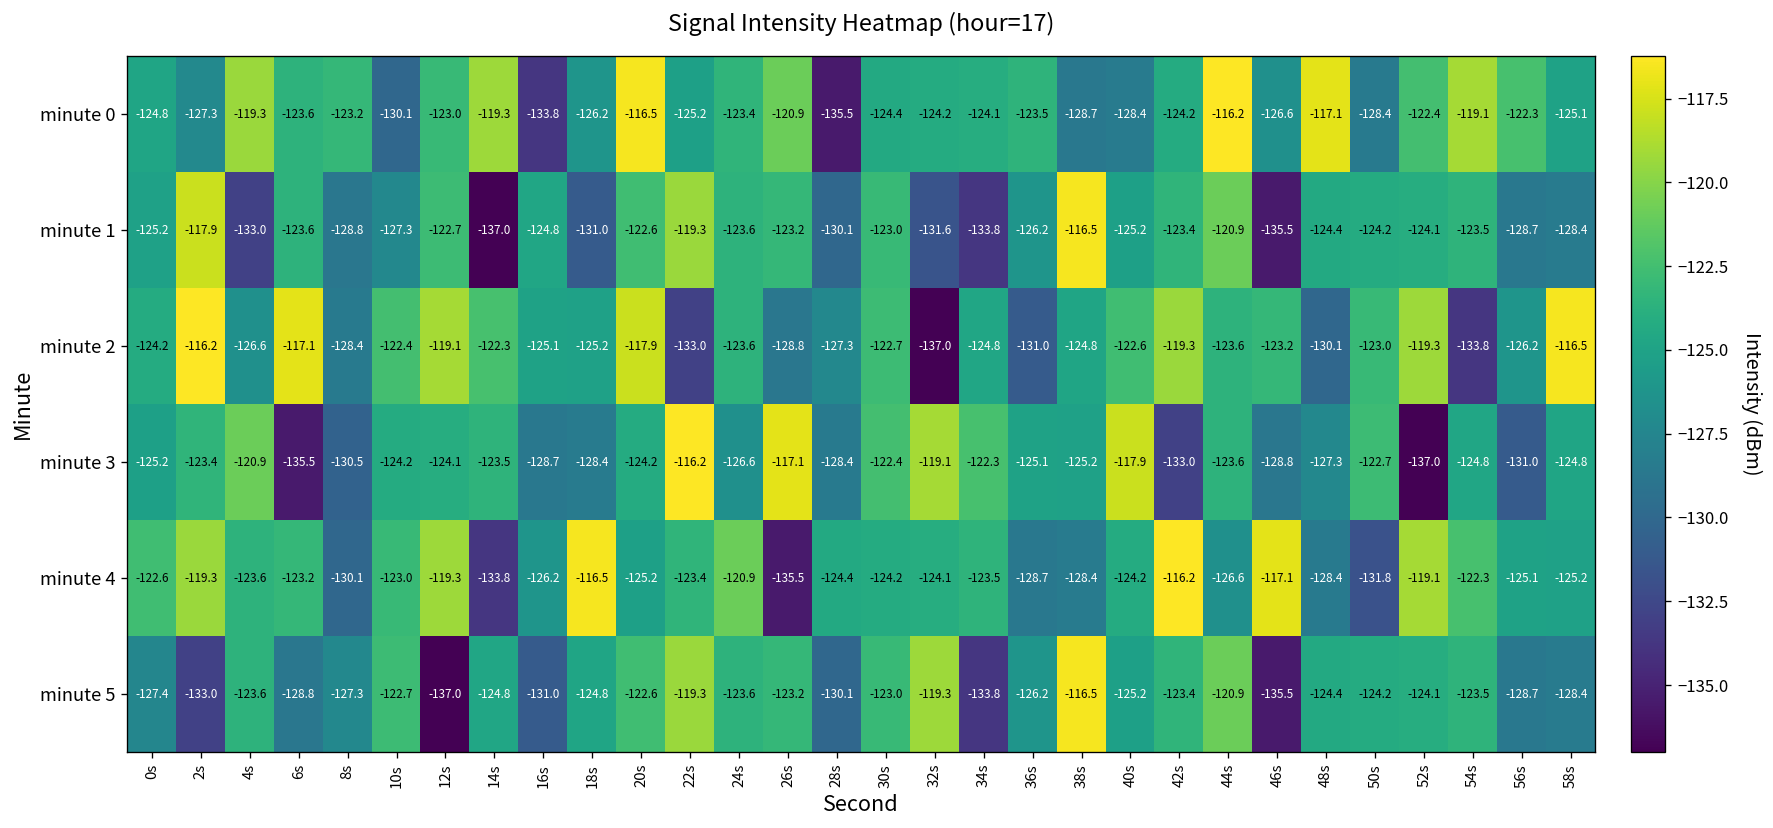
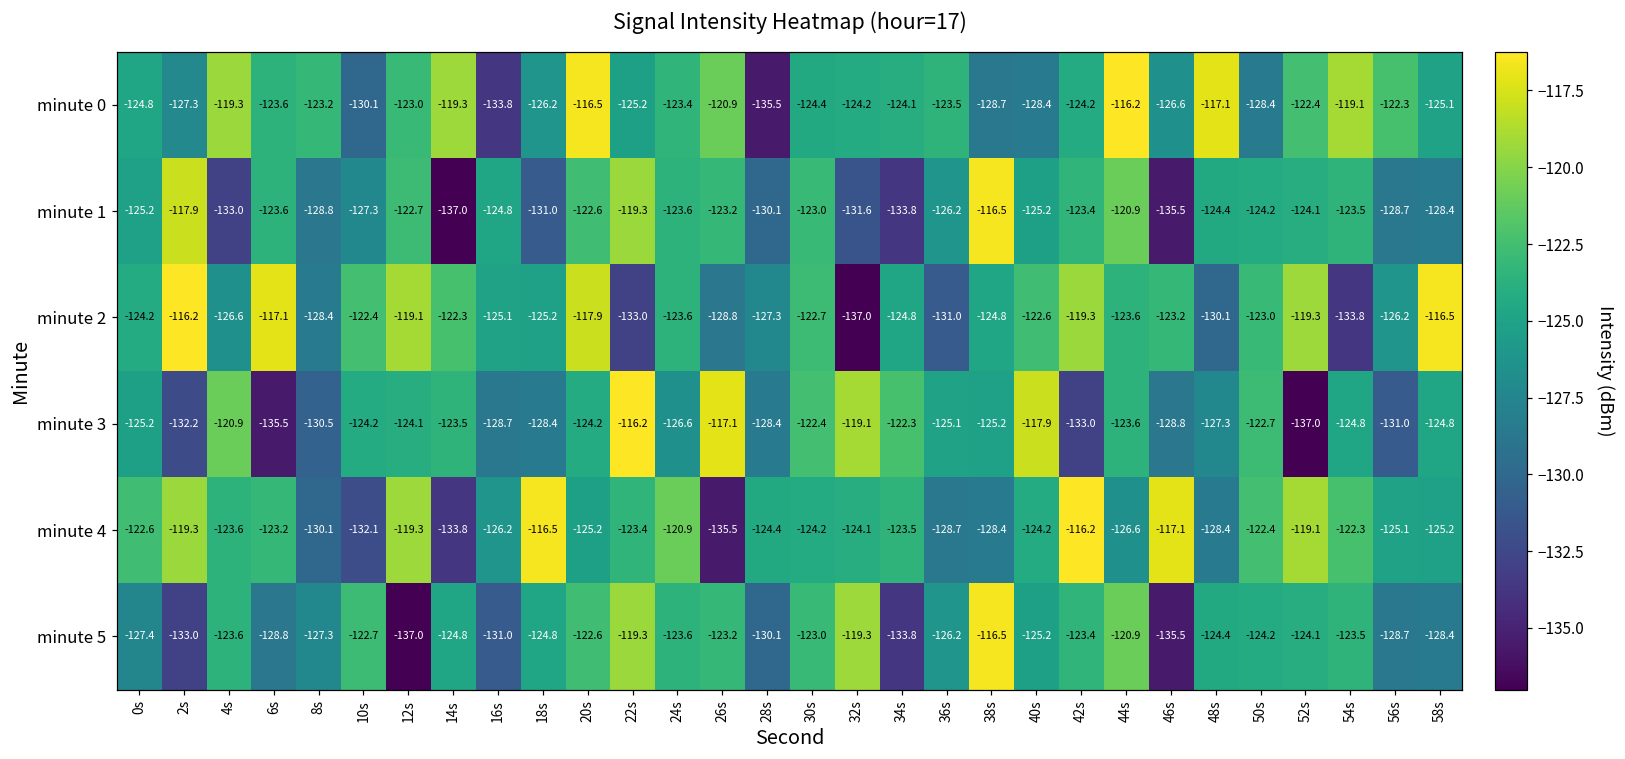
  {
    "minute 0": {
      "0s": -124.8,
      "2s": -127.3,
      "4s": -119.3,
      "6s": -123.6,
      "8s": -123.2,
      "10s": -130.1,
      "12s": -123.0,
      "14s": -119.3,
      "16s": -133.8,
      "18s": -126.2,
      "20s": -116.5,
      "22s": -125.2,
      "24s": -123.4,
      "26s": -120.9,
      "28s": -135.5,
      "30s": -124.4,
      "32s": -124.2,
      "34s": -124.1,
      "36s": -123.5,
      "38s": -128.7,
      "40s": -128.4,
      "42s": -124.2,
      "44s": -116.2,
      "46s": -126.6,
      "48s": -117.1,
      "50s": -128.4,
      "52s": -122.4,
      "54s": -119.1,
      "56s": -122.3,
      "58s": -125.1
    },
    "minute 1": {
      "0s": -125.2,
      "2s": -117.9,
      "4s": -133.0,
      "6s": -123.6,
      "8s": -128.8,
      "10s": -127.3,
      "12s": -122.7,
      "14s": -137.0,
      "16s": -124.8,
      "18s": -131.0,
      "20s": -122.6,
      "22s": -119.3,
      "24s": -123.6,
      "26s": -123.2,
      "28s": -130.1,
      "30s": -123.0,
      "32s": -131.6,
      "34s": -133.8,
      "36s": -126.2,
      "38s": -116.5,
      "40s": -125.2,
      "42s": -123.4,
      "44s": -120.9,
      "46s": -135.5,
      "48s": -124.4,
      "50s": -124.2,
      "52s": -124.1,
      "54s": -123.5,
      "56s": -128.7,
      "58s": -128.4
    },
    "minute 2": {
      "0s": -124.2,
      "2s": -116.2,
      "4s": -126.6,
      "6s": -117.1,
      "8s": -128.4,
      "10s": -122.4,
      "12s": -119.1,
      "14s": -122.3,
      "16s": -125.1,
      "18s": -125.2,
      "20s": -117.9,
      "22s": -133.0,
      "24s": -123.6,
      "26s": -128.8,
      "28s": -127.3,
      "30s": -122.7,
      "32s": -137.0,
      "34s": -124.8,
      "36s": -131.0,
      "38s": -124.8,
      "40s": -122.6,
      "42s": -119.3,
      "44s": -123.6,
      "46s": -123.2,
      "48s": -130.1,
      "50s": -123.0,
      "52s": -119.3,
      "54s": -133.8,
      "56s": -126.2,
      "58s": -116.5
    },
    "minute 3": {
      "0s": -125.2,
-     "2s": -123.4,
+     "2s": -132.2,
      "4s": -120.9,
      "6s": -135.5,
      "8s": -130.5,
      "10s": -124.2,
      "12s": -124.1,
      "14s": -123.5,
      "16s": -128.7,
      "18s": -128.4,
      "20s": -124.2,
      "22s": -116.2,
      "24s": -126.6,
      "26s": -117.1,
      "28s": -128.4,
      "30s": -122.4,
      "32s": -119.1,
      "34s": -122.3,
      "36s": -125.1,
      "38s": -125.2,
      "40s": -117.9,
      "42s": -133.0,
      "44s": -123.6,
      "46s": -128.8,
      "48s": -127.3,
      "50s": -122.7,
      "52s": -137.0,
      "54s": -124.8,
      "56s": -131.0,
      "58s": -124.8
    },
    "minute 4": {
      "0s": -122.6,
      "2s": -119.3,
      "4s": -123.6,
      "6s": -123.2,
      "8s": -130.1,
-     "10s": -123.0,
+     "10s": -132.1,
      "12s": -119.3,
      "14s": -133.8,
      "16s": -126.2,
      "18s": -116.5,
      "20s": -125.2,
      "22s": -123.4,
      "24s": -120.9,
      "26s": -135.5,
      "28s": -124.4,
      "30s": -124.2,
      "32s": -124.1,
      "34s": -123.5,
      "36s": -128.7,
      "38s": -128.4,
      "40s": -124.2,
      "42s": -116.2,
      "44s": -126.6,
      "46s": -117.1,
      "48s": -128.4,
-     "50s": -131.8,
+     "50s": -122.4,
      "52s": -119.1,
      "54s": -122.3,
      "56s": -125.1,
      "58s": -125.2
    },
    "minute 5": {
      "0s": -127.4,
      "2s": -133.0,
      "4s": -123.6,
      "6s": -128.8,
      "8s": -127.3,
      "10s": -122.7,
      "12s": -137.0,
      "14s": -124.8,
      "16s": -131.0,
      "18s": -124.8,
      "20s": -122.6,
      "22s": -119.3,
      "24s": -123.6,
      "26s": -123.2,
      "28s": -130.1,
      "30s": -123.0,
      "32s": -119.3,
      "34s": -133.8,
      "36s": -126.2,
      "38s": -116.5,
      "40s": -125.2,
      "42s": -123.4,
      "44s": -120.9,
      "46s": -135.5,
      "48s": -124.4,
      "50s": -124.2,
      "52s": -124.1,
      "54s": -123.5,
      "56s": -128.7,
      "58s": -128.4
    }
  }
